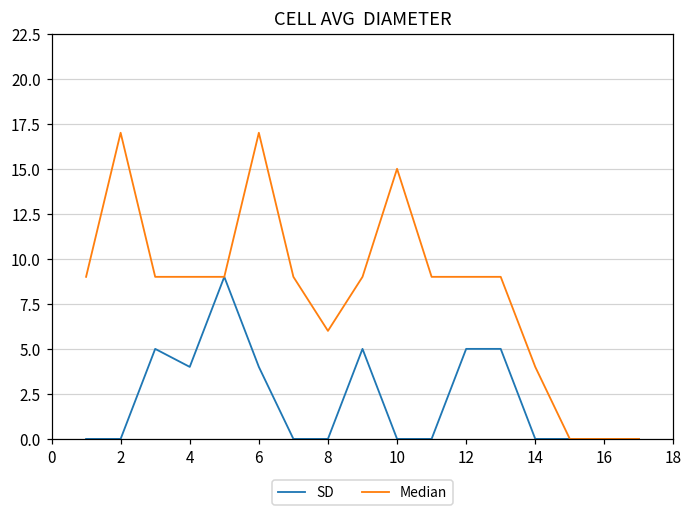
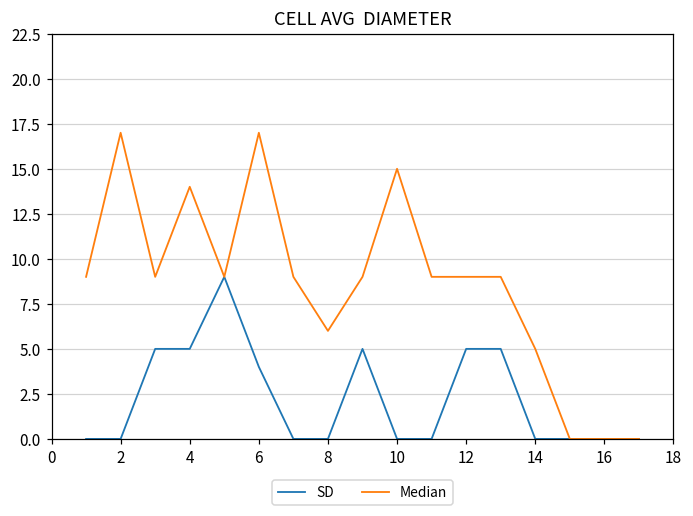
  {
    "SD": {
      "2": 0,
-     "4": 4,
+     "4": 5,
      "6": 4,
      "8": 0,
      "10": 0,
      "12": 5,
      "14": 0
    },
    "Median": {
      "2": 17,
-     "4": 9,
+     "4": 14,
      "6": 17,
      "8": 6,
      "10": 15,
      "12": 9,
-     "14": 4
+     "14": 5
    }
  }
